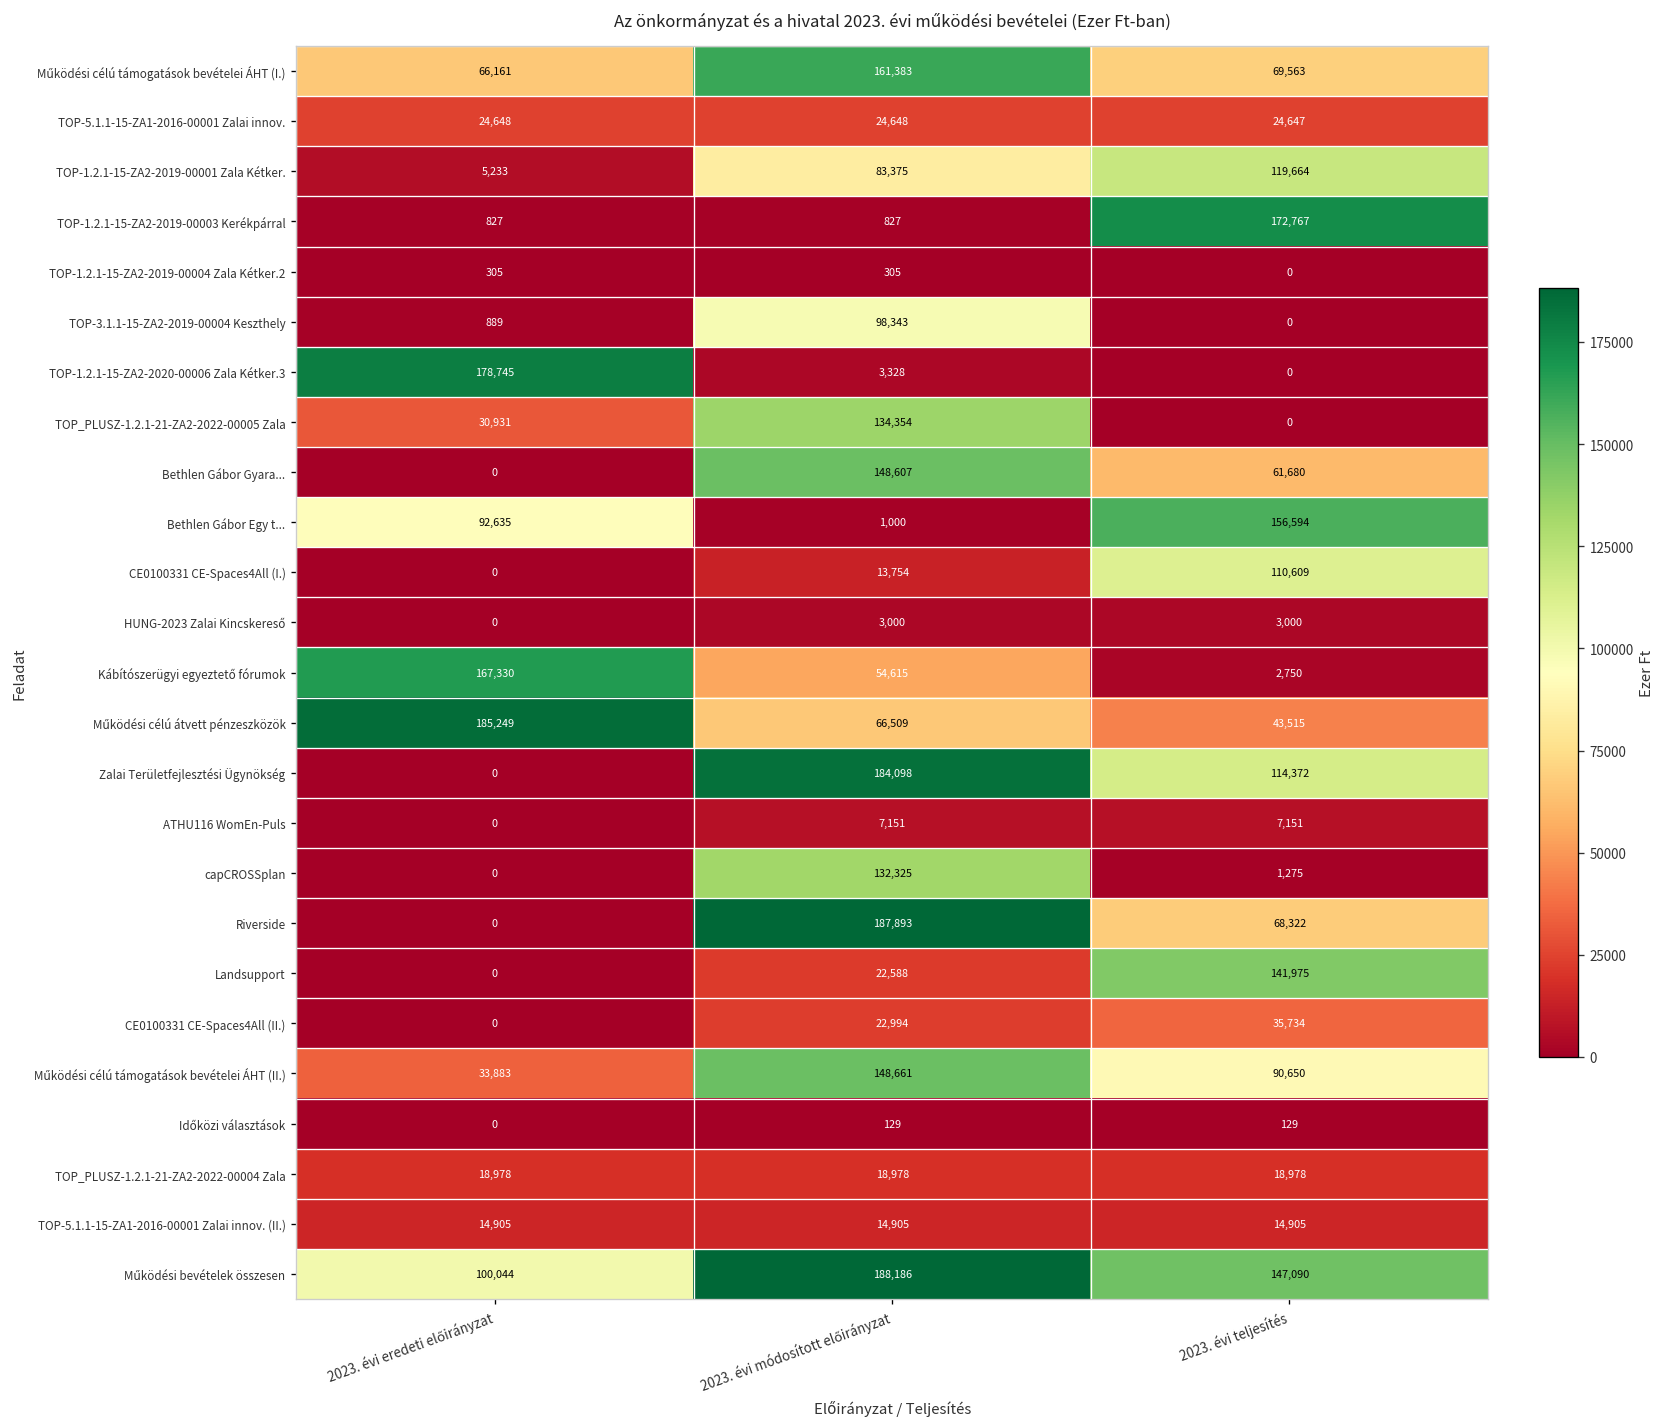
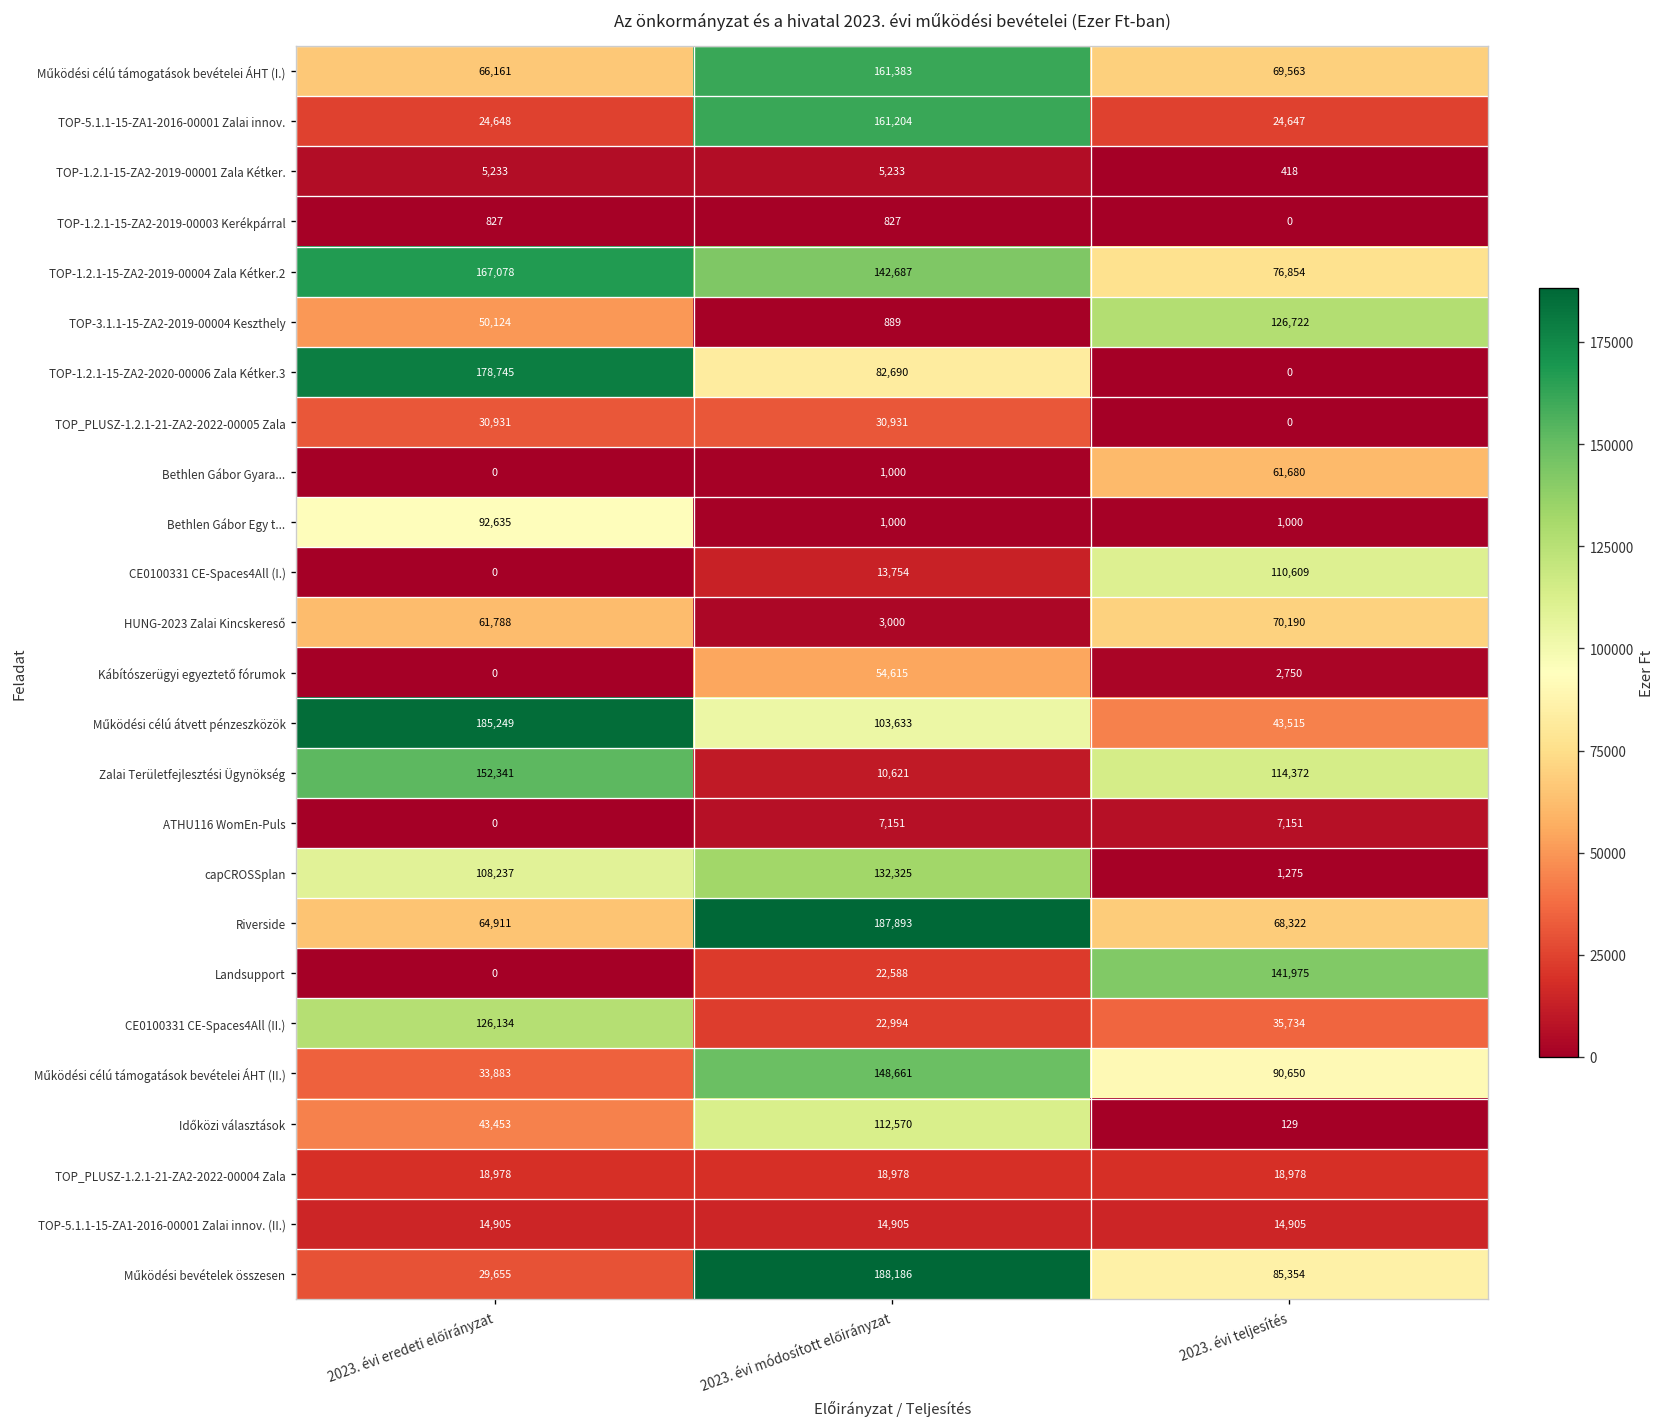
  {
    "Működési célú támogatások bevételei ÁHT (I.)": {
      "2023. évi eredeti előirányzat": "66,161",
      "2023. évi módosított előirányzat": "161,383",
      "2023. évi teljesítés": "69,563"
    },
    "TOP-5.1.1-15-ZA1-2016-00001 Zalai innov.": {
      "2023. évi eredeti előirányzat": "24,648",
-     "2023. évi módosított előirányzat": "24,648",
+     "2023. évi módosított előirányzat": "161,204",
      "2023. évi teljesítés": "24,647"
    },
    "TOP-1.2.1-15-ZA2-2019-00001 Zala Kétker.": {
      "2023. évi eredeti előirányzat": "5,233",
-     "2023. évi módosított előirányzat": "83,375",
-     "2023. évi teljesítés": "119,664"
+     "2023. évi módosított előirányzat": "5,233",
+     "2023. évi teljesítés": "418"
    },
    "TOP-1.2.1-15-ZA2-2019-00003 Kerékpárral": {
      "2023. évi eredeti előirányzat": "827",
      "2023. évi módosított előirányzat": "827",
-     "2023. évi teljesítés": "172,767"
+     "2023. évi teljesítés": "0"
    },
    "TOP-1.2.1-15-ZA2-2019-00004 Zala Kétker.2": {
-     "2023. évi eredeti előirányzat": "305",
-     "2023. évi módosított előirányzat": "305",
-     "2023. évi teljesítés": "0"
+     "2023. évi eredeti előirányzat": "167,078",
+     "2023. évi módosított előirányzat": "142,687",
+     "2023. évi teljesítés": "76,854"
    },
    "TOP-3.1.1-15-ZA2-2019-00004 Keszthely": {
-     "2023. évi eredeti előirányzat": "889",
-     "2023. évi módosított előirányzat": "98,343",
-     "2023. évi teljesítés": "0"
+     "2023. évi eredeti előirányzat": "50,124",
+     "2023. évi módosított előirányzat": "889",
+     "2023. évi teljesítés": "126,722"
    },
    "TOP-1.2.1-15-ZA2-2020-00006 Zala Kétker.3": {
      "2023. évi eredeti előirányzat": "178,745",
-     "2023. évi módosított előirányzat": "3,328",
+     "2023. évi módosított előirányzat": "82,690",
      "2023. évi teljesítés": "0"
    },
    "TOP_PLUSZ-1.2.1-21-ZA2-2022-00005 Zala": {
      "2023. évi eredeti előirányzat": "30,931",
-     "2023. évi módosított előirányzat": "134,354",
+     "2023. évi módosított előirányzat": "30,931",
      "2023. évi teljesítés": "0"
    },
    "Bethlen Gábor Gyara...": {
      "2023. évi eredeti előirányzat": "0",
-     "2023. évi módosított előirányzat": "148,607",
+     "2023. évi módosított előirányzat": "1,000",
      "2023. évi teljesítés": "61,680"
    },
    "Bethlen Gábor Egy t...": {
      "2023. évi eredeti előirányzat": "92,635",
      "2023. évi módosított előirányzat": "1,000",
-     "2023. évi teljesítés": "156,594"
+     "2023. évi teljesítés": "1,000"
    },
    "CE0100331 CE-Spaces4All (I.)": {
      "2023. évi eredeti előirányzat": "0",
      "2023. évi módosított előirányzat": "13,754",
      "2023. évi teljesítés": "110,609"
    },
    "HUNG-2023 Zalai Kincskereső": {
-     "2023. évi eredeti előirányzat": "0",
+     "2023. évi eredeti előirányzat": "61,788",
      "2023. évi módosított előirányzat": "3,000",
-     "2023. évi teljesítés": "3,000"
+     "2023. évi teljesítés": "70,190"
    },
    "Kábítószerügyi egyeztető fórumok": {
-     "2023. évi eredeti előirányzat": "167,330",
+     "2023. évi eredeti előirányzat": "0",
      "2023. évi módosított előirányzat": "54,615",
      "2023. évi teljesítés": "2,750"
    },
    "Működési célú átvett pénzeszközök": {
      "2023. évi eredeti előirányzat": "185,249",
-     "2023. évi módosított előirányzat": "66,509",
+     "2023. évi módosított előirányzat": "103,633",
      "2023. évi teljesítés": "43,515"
    },
    "Zalai Területfejlesztési Ügynökség": {
-     "2023. évi eredeti előirányzat": "0",
-     "2023. évi módosított előirányzat": "184,098",
+     "2023. évi eredeti előirányzat": "152,341",
+     "2023. évi módosított előirányzat": "10,621",
      "2023. évi teljesítés": "114,372"
    },
    "ATHU116 WomEn-Puls": {
      "2023. évi eredeti előirányzat": "0",
      "2023. évi módosított előirányzat": "7,151",
      "2023. évi teljesítés": "7,151"
    },
    "capCROSSplan": {
-     "2023. évi eredeti előirányzat": "0",
+     "2023. évi eredeti előirányzat": "108,237",
      "2023. évi módosított előirányzat": "132,325",
      "2023. évi teljesítés": "1,275"
    },
    "Riverside": {
-     "2023. évi eredeti előirányzat": "0",
+     "2023. évi eredeti előirányzat": "64,911",
      "2023. évi módosított előirányzat": "187,893",
      "2023. évi teljesítés": "68,322"
    },
    "Landsupport": {
      "2023. évi eredeti előirányzat": "0",
      "2023. évi módosított előirányzat": "22,588",
      "2023. évi teljesítés": "141,975"
    },
    "CE0100331 CE-Spaces4All (II.)": {
-     "2023. évi eredeti előirányzat": "0",
+     "2023. évi eredeti előirányzat": "126,134",
      "2023. évi módosított előirányzat": "22,994",
      "2023. évi teljesítés": "35,734"
    },
    "Működési célú támogatások bevételei ÁHT (II.)": {
      "2023. évi eredeti előirányzat": "33,883",
      "2023. évi módosított előirányzat": "148,661",
      "2023. évi teljesítés": "90,650"
    },
    "Időközi választások": {
-     "2023. évi eredeti előirányzat": "0",
-     "2023. évi módosított előirányzat": "129",
+     "2023. évi eredeti előirányzat": "43,453",
+     "2023. évi módosított előirányzat": "112,570",
      "2023. évi teljesítés": "129"
    },
    "TOP_PLUSZ-1.2.1-21-ZA2-2022-00004 Zala": {
      "2023. évi eredeti előirányzat": "18,978",
      "2023. évi módosított előirányzat": "18,978",
      "2023. évi teljesítés": "18,978"
    },
    "TOP-5.1.1-15-ZA1-2016-00001 Zalai innov. (II.)": {
      "2023. évi eredeti előirányzat": "14,905",
      "2023. évi módosított előirányzat": "14,905",
      "2023. évi teljesítés": "14,905"
    },
    "Működési bevételek összesen": {
-     "2023. évi eredeti előirányzat": "100,044",
+     "2023. évi eredeti előirányzat": "29,655",
      "2023. évi módosított előirányzat": "188,186",
-     "2023. évi teljesítés": "147,090"
+     "2023. évi teljesítés": "85,354"
    }
  }
